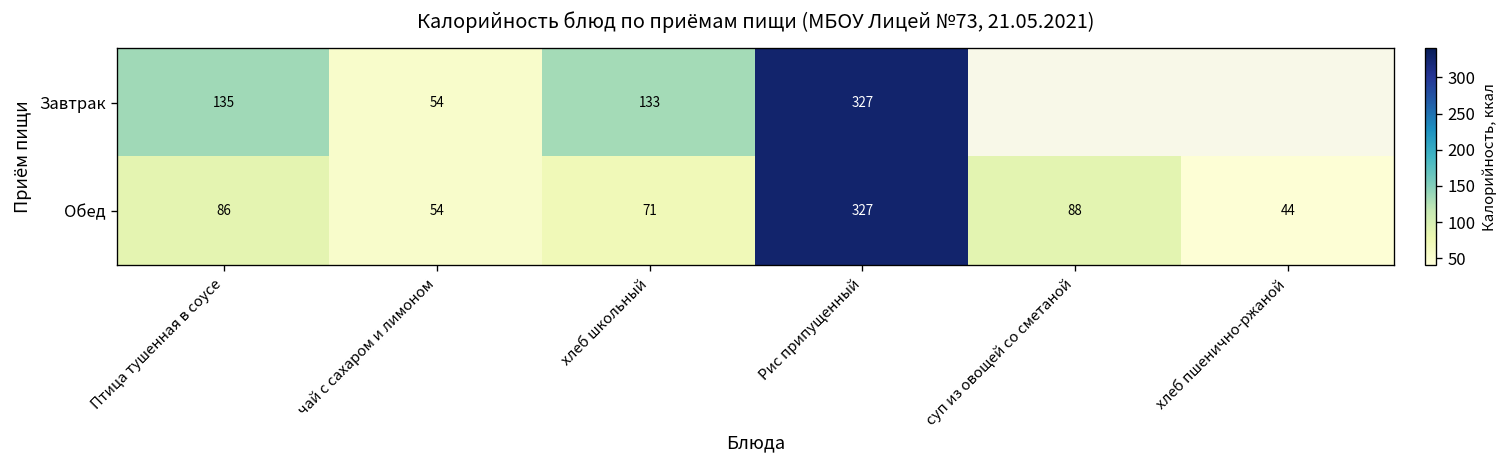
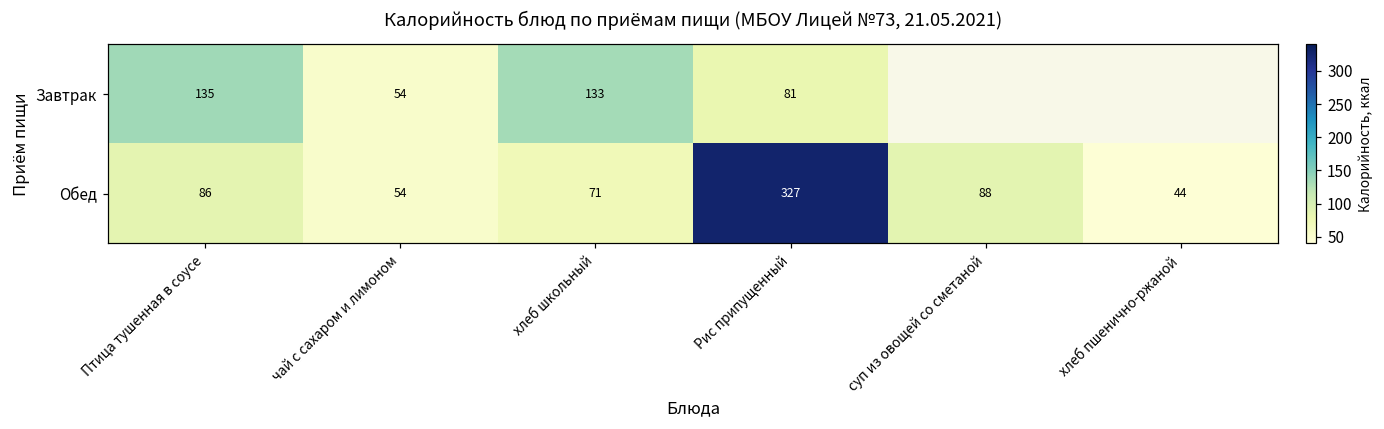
  {
    "Завтрак": {
      "Птица тушенная в соусе": 135,
      "чай с сахаром и лимоном": 54,
      "хлеб школьный": 133,
-     "Рис припущенный": 327
+     "Рис припущенный": 81
    },
    "Обед": {
      "Птица тушенная в соусе": 86,
      "чай с сахаром и лимоном": 54,
      "хлеб школьный": 71,
      "Рис припущенный": 327,
      "суп из овощей со сметаной": 88,
      "хлеб пшенично-ржаной": 44
    }
  }
